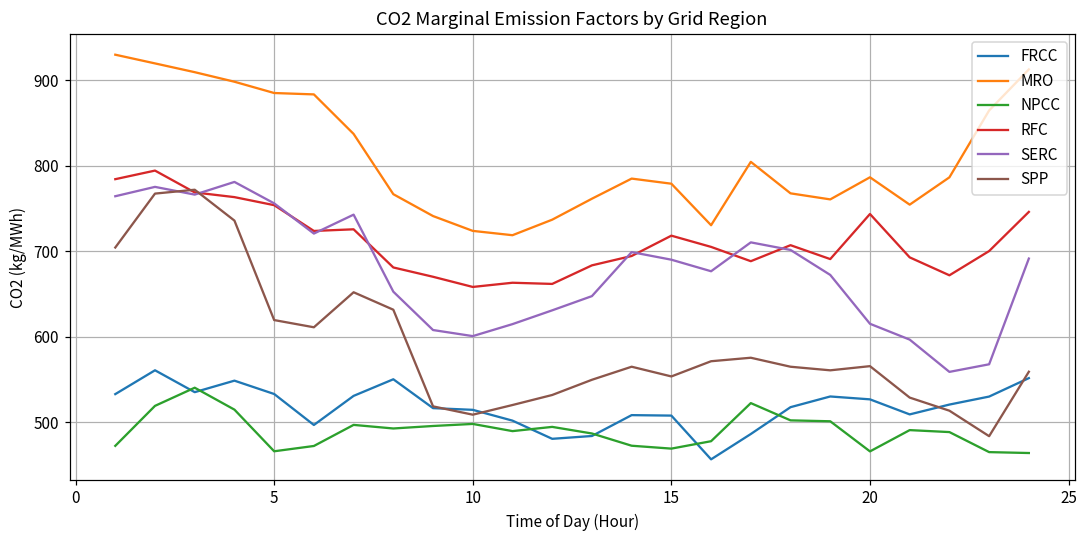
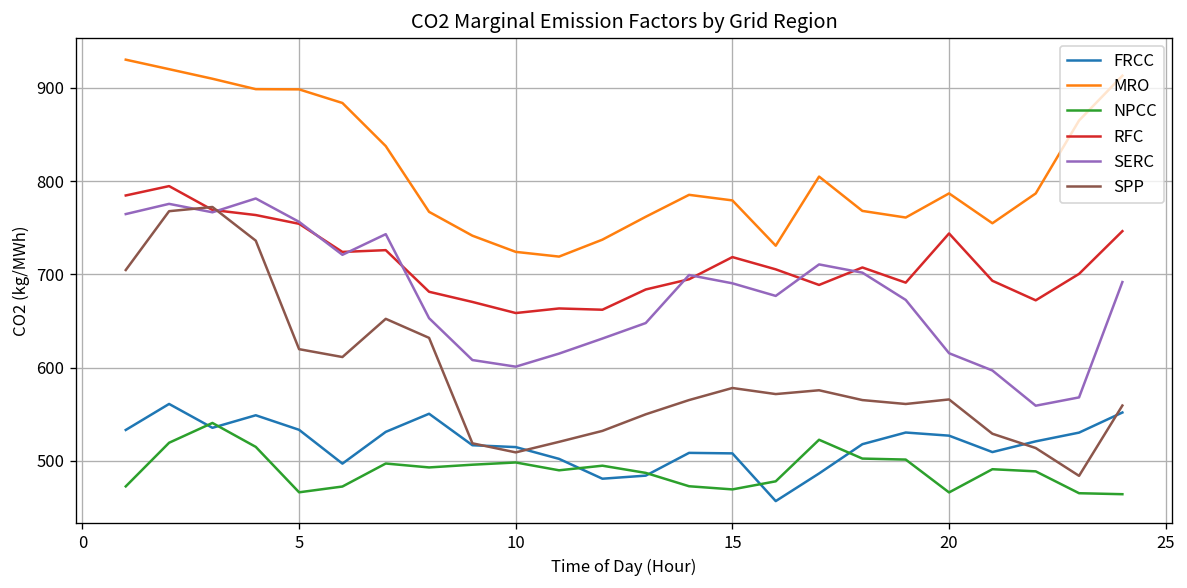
  {
    "FRCC": {
      "5": 530,
      "10": 510,
      "15": 510,
      "20": 530
    },
    "MRO": {
-     "5": 890,
+     "5": 900,
      "10": 720,
      "15": 780,
      "20": 790
    },
    "NPCC": {
      "5": 470,
      "10": 500,
      "15": 470,
      "20": 470
    },
    "RFC": {
      "10": 660,
      "15": 720,
      "20": 740
    },
    "SERC": {
      "10": 600,
      "15": 690,
      "20": 620
    },
    "SPP": {
      "5": 620,
      "10": 510,
-     "15": 550,
+     "15": 580,
      "20": 570
    }
  }
